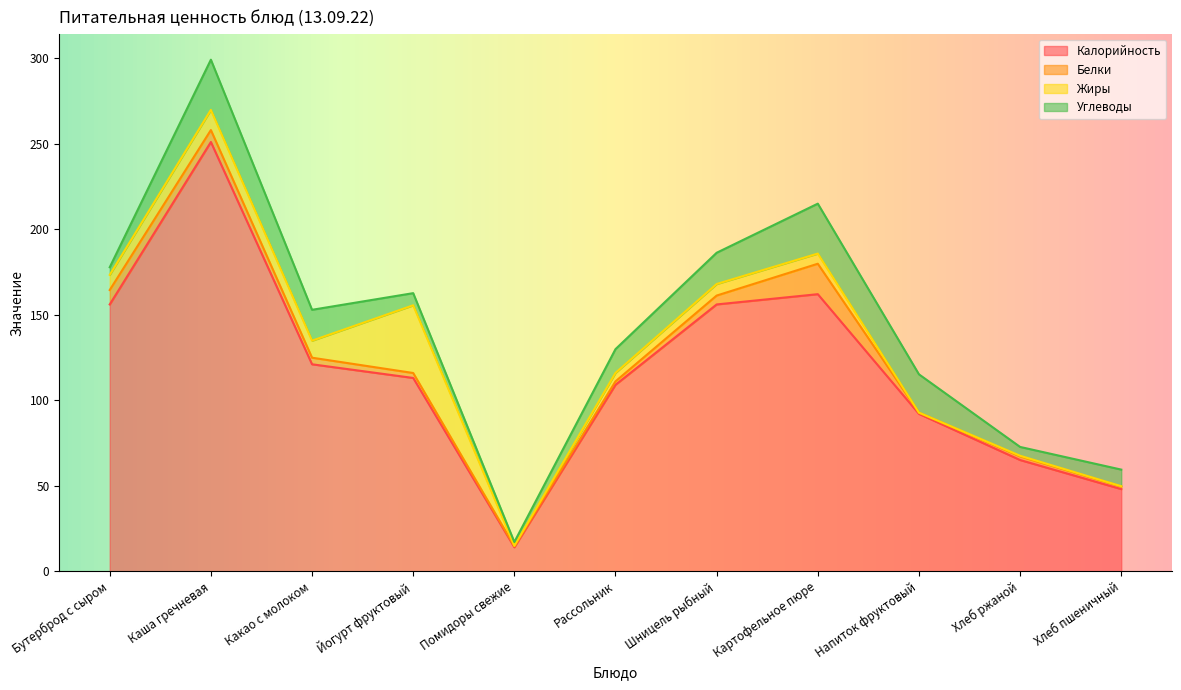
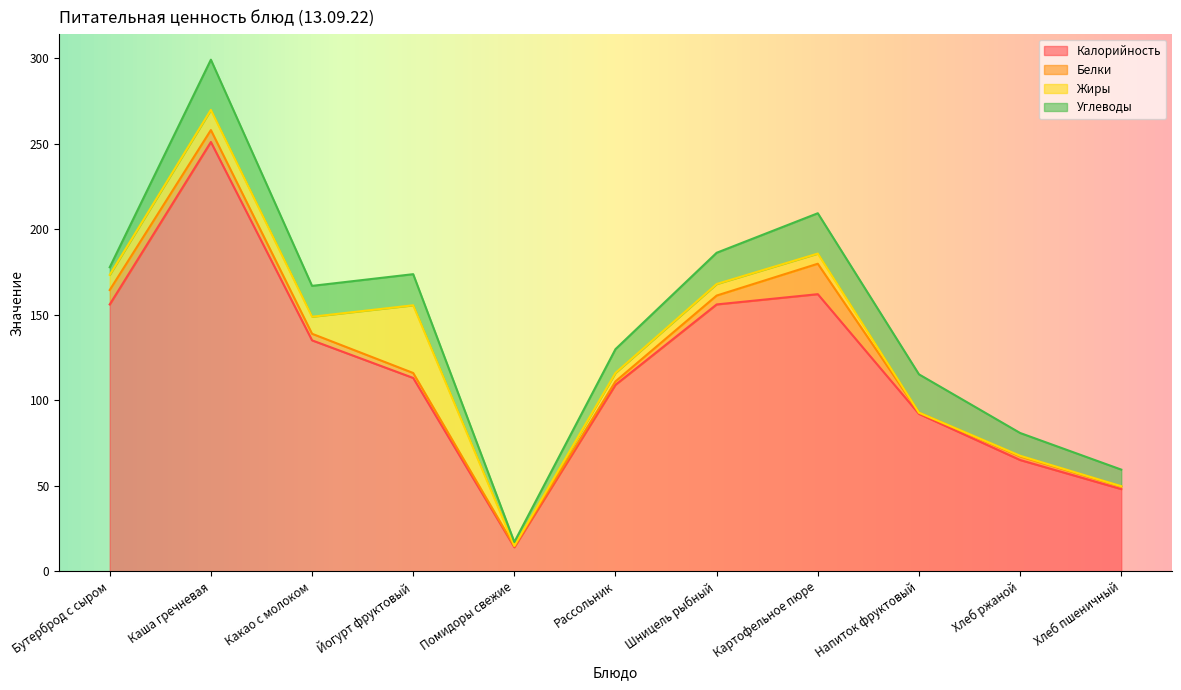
  {
    "Калорийность": {
      "Бутерброд с сыром": 156,
      "Каша гречневая": 251,
-     "Какао с молоком": 121,
+     "Какао с молоком": 135,
      "Йогурт фруктовый": 113,
      "Рассольник": 109,
      "Шницель рыбный": 156,
      "Картофельное пюре": 162,
      "Хлеб ржаной": 65,
      "Хлеб пшеничный": 48
    },
    "Белки": {
      "Бутерброд с сыром": 8,
      "Каша гречневая": 7,
      "Какао с молоком": 4,
      "Йогурт фруктовый": 3,
      "Рассольник": 2,
      "Шницель рыбный": 5,
      "Картофельное пюре": 18
    },
    "Жиры": {
      "Бутерброд с сыром": 9,
      "Каша гречневая": 12,
      "Какао с молоком": 10,
      "Йогурт фруктовый": 40,
      "Рассольник": 5,
      "Шницель рыбный": 7,
      "Картофельное пюре": 6
    },
    "Углеводы": {
      "Бутерброд с сыром": 4,
      "Каша гречневая": 29,
      "Какао с молоком": 18,
-     "Йогурт фруктовый": 7,
+     "Йогурт фруктовый": 18,
      "Помидоры свежие": 2,
      "Рассольник": 14,
      "Шницель рыбный": 18,
-     "Картофельное пюре": 29,
+     "Картофельное пюре": 24,
      "Напиток фруктовый": 22,
-     "Хлеб ржаной": 5,
+     "Хлеб ржаной": 13,
      "Хлеб пшеничный": 10
    }
  }
